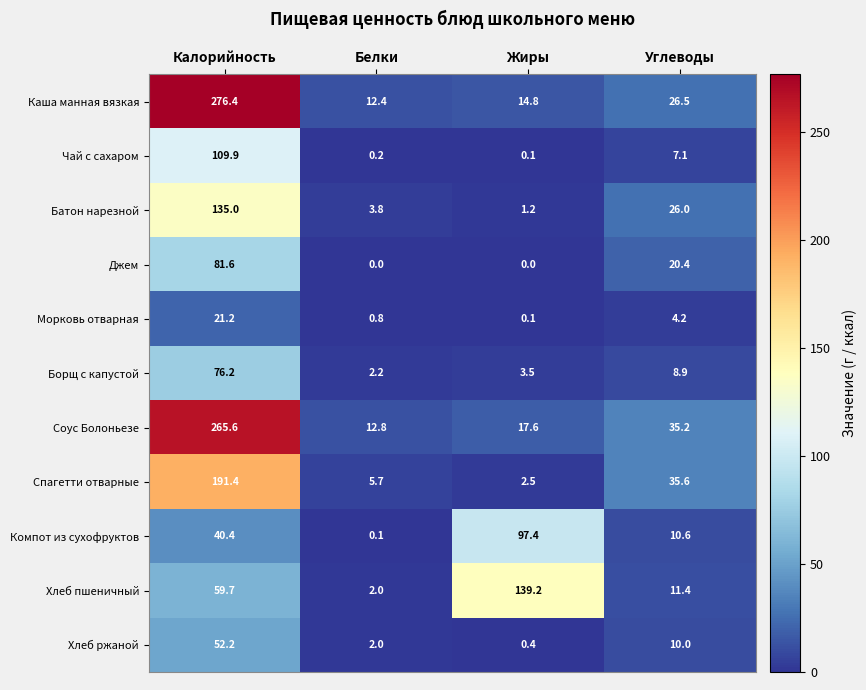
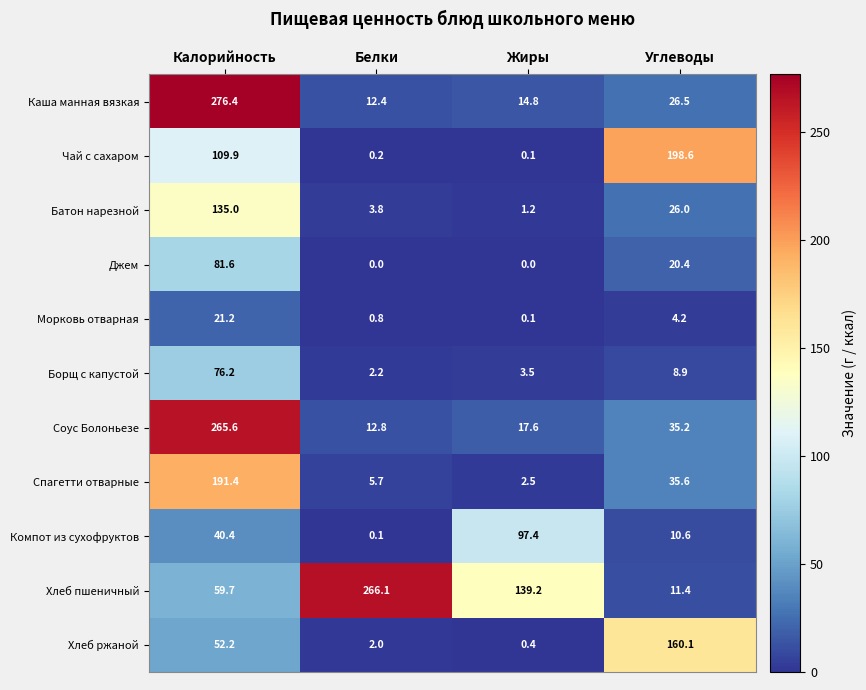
  {
    "Каша манная вязкая": {
      "Калорийность": 276.4,
      "Белки": 12.4,
      "Жиры": 14.8,
      "Углеводы": 26.5
    },
    "Чай с сахаром": {
      "Калорийность": 109.9,
      "Белки": 0.2,
      "Жиры": 0.1,
-     "Углеводы": 7.1
+     "Углеводы": 198.6
    },
    "Батон нарезной": {
      "Калорийность": 135.0,
      "Белки": 3.8,
      "Жиры": 1.2,
      "Углеводы": 26.0
    },
    "Джем": {
      "Калорийность": 81.6,
      "Белки": 0.0,
      "Жиры": 0.0,
      "Углеводы": 20.4
    },
    "Морковь отварная": {
      "Калорийность": 21.2,
      "Белки": 0.8,
      "Жиры": 0.1,
      "Углеводы": 4.2
    },
    "Борщ с капустой": {
      "Калорийность": 76.2,
      "Белки": 2.2,
      "Жиры": 3.5,
      "Углеводы": 8.9
    },
    "Соус Болоньезе": {
      "Калорийность": 265.6,
      "Белки": 12.8,
      "Жиры": 17.6,
      "Углеводы": 35.2
    },
    "Спагетти отварные": {
      "Калорийность": 191.4,
      "Белки": 5.7,
      "Жиры": 2.5,
      "Углеводы": 35.6
    },
    "Компот из сухофруктов": {
      "Калорийность": 40.4,
      "Белки": 0.1,
      "Жиры": 97.4,
      "Углеводы": 10.6
    },
    "Хлеб пшеничный": {
      "Калорийность": 59.7,
-     "Белки": 2.0,
+     "Белки": 266.1,
      "Жиры": 139.2,
      "Углеводы": 11.4
    },
    "Хлеб ржаной": {
      "Калорийность": 52.2,
      "Белки": 2.0,
      "Жиры": 0.4,
-     "Углеводы": 10.0
+     "Углеводы": 160.1
    }
  }
